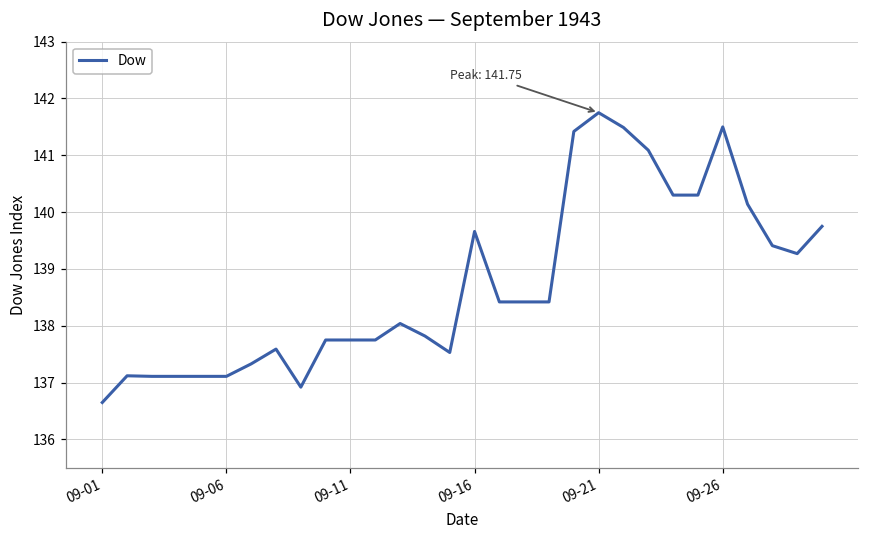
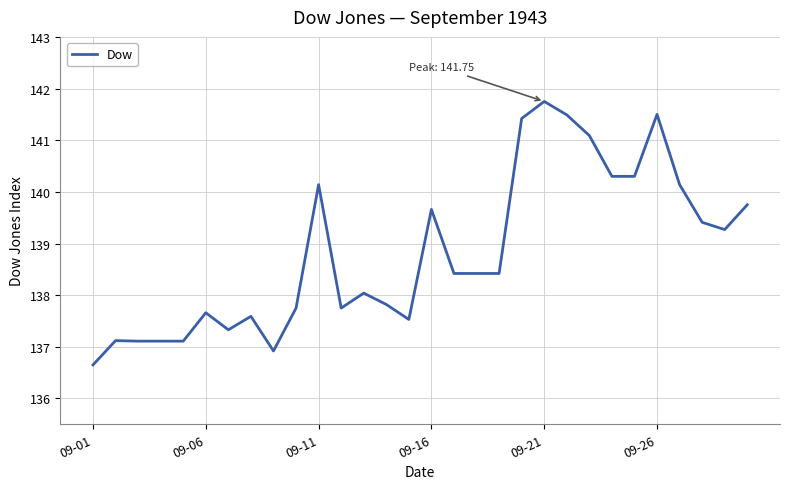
  {
    "09-01": 136.7,
-   "09-06": 137.1,
-   "09-11": 137.8,
+   "09-06": 137.7,
+   "09-11": 140.1,
    "09-16": 139.7,
    "09-26": 141.5
  }
